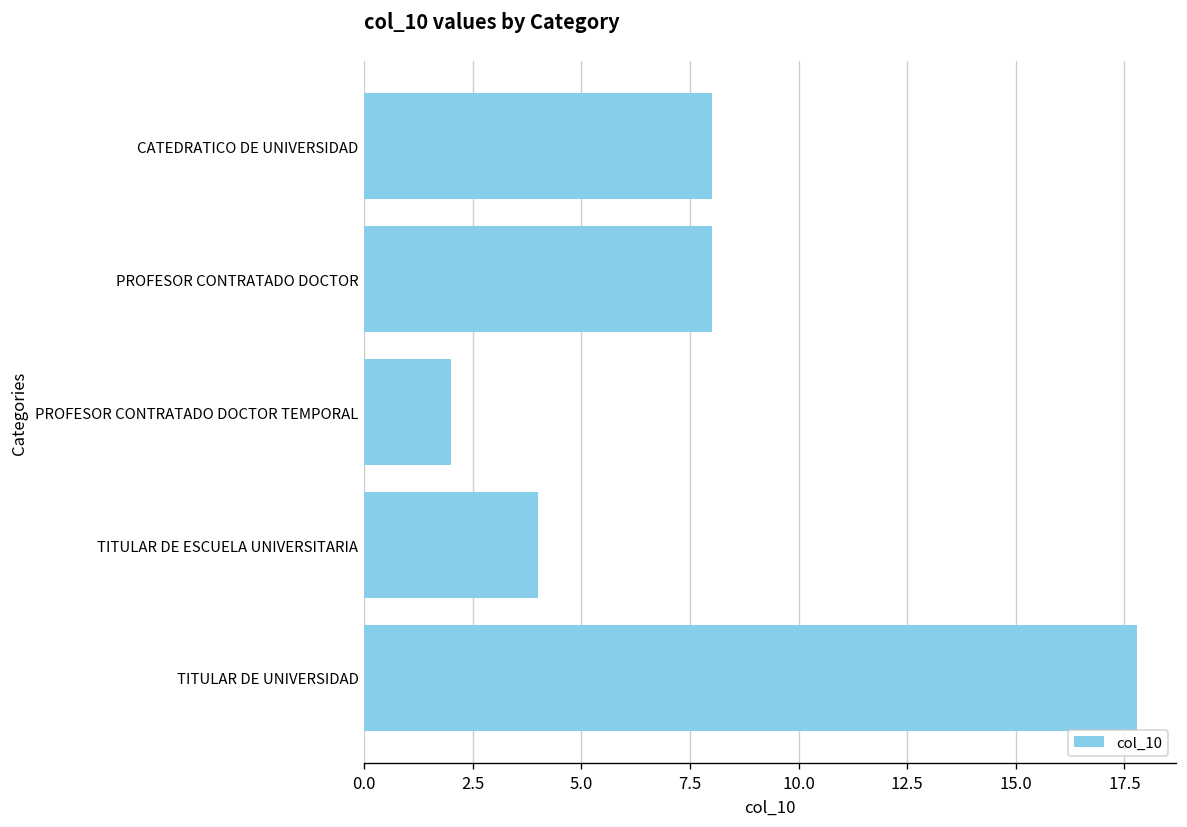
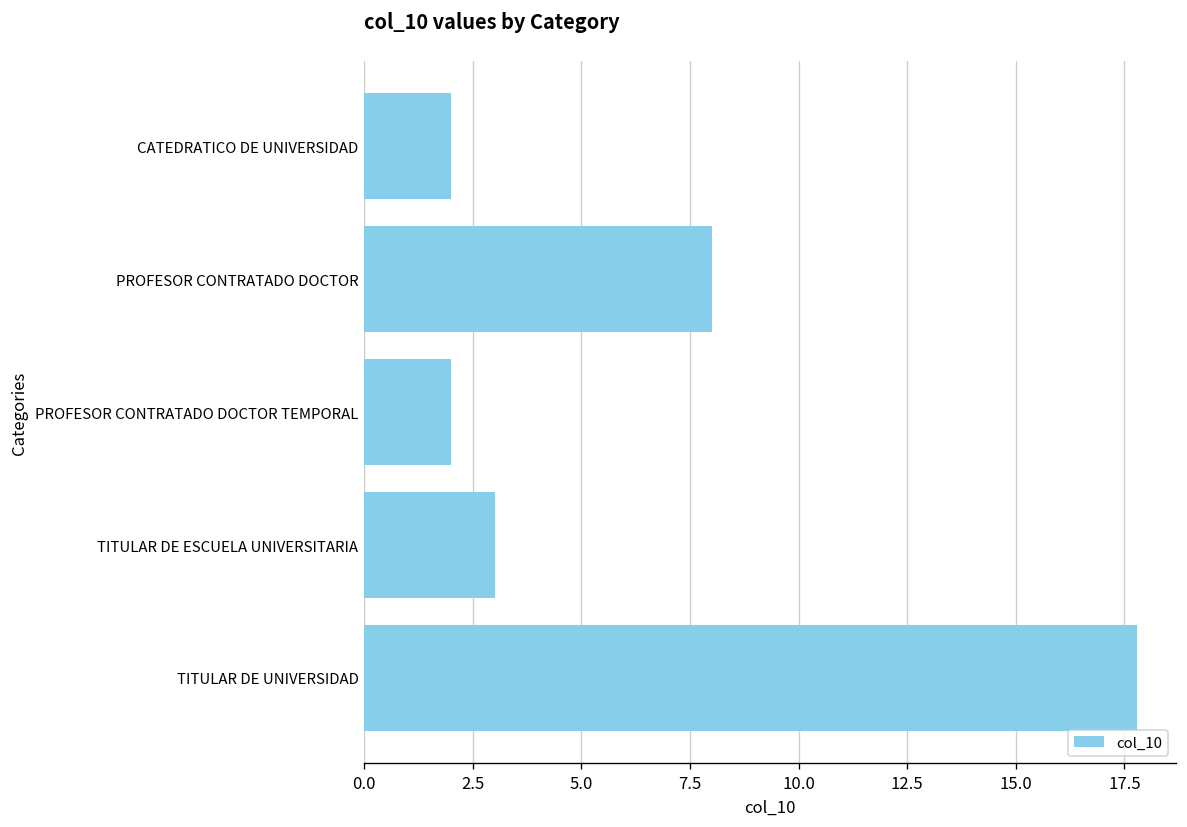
  {
-   "CATEDRATICO DE UNIVERSIDAD": 8,
+   "CATEDRATICO DE UNIVERSIDAD": 2,
    "PROFESOR CONTRATADO DOCTOR": 8,
    "PROFESOR CONTRATADO DOCTOR TEMPORAL": 2,
-   "TITULAR DE ESCUELA UNIVERSITARIA": 4,
+   "TITULAR DE ESCUELA UNIVERSITARIA": 3,
    "TITULAR DE UNIVERSIDAD": 17.8
  }
